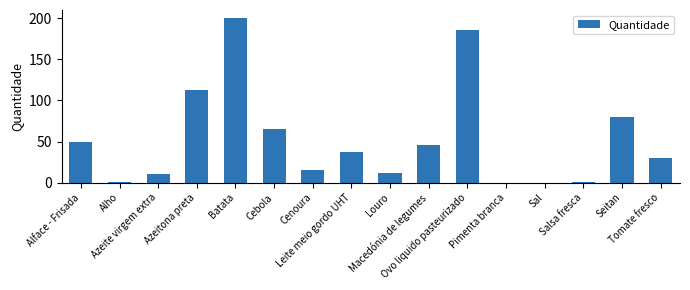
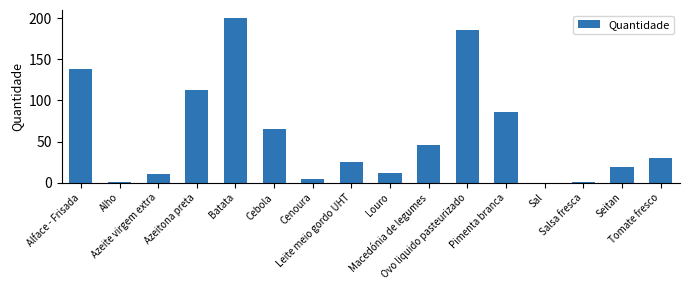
  {
-   "Alface - Frisada": 50,
+   "Alface - Frisada": 140,
    "Azeite virgem extra": 10,
    "Azeitona preta": 110,
    "Batata": 200,
    "Cebola": 70,
-   "Cenoura": 20,
-   "Leite meio gordo UHT": 40,
+   "Cenoura": 10,
+   "Leite meio gordo UHT": 30,
    "Louro": 10,
    "Macedónia de legumes": 50,
    "Ovo liquido pasteurizado": 190,
-   "Pimenta branca": 0,
-   "Seitan": 80,
+   "Pimenta branca": 90,
+   "Seitan": 20,
    "Tomate fresco": 30
  }
